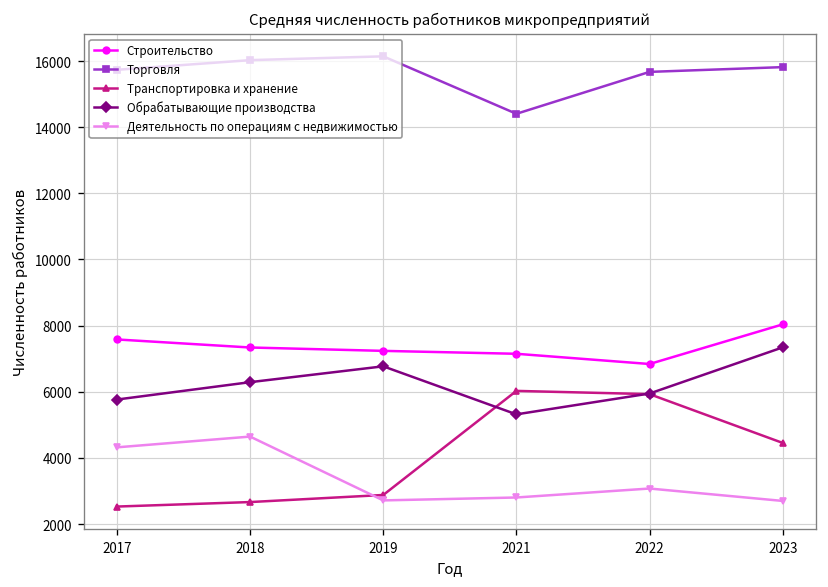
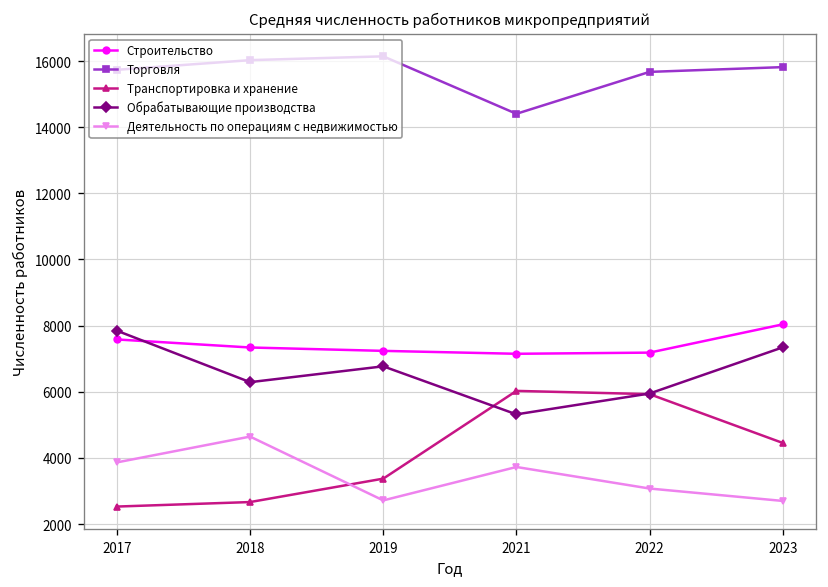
  {
    "Строительство": {
      "2017": 7600,
      "2018": 7300,
      "2019": 7200,
      "2021": 7200,
-     "2022": 6800,
+     "2022": 7200,
      "2023": 8000
    },
    "Торговля": {
      "2021": 14400,
      "2022": 15700,
      "2023": 15800
    },
    "Транспортировка и хранение": {
      "2017": 2500,
      "2018": 2700,
-     "2019": 2900,
+     "2019": 3400,
      "2021": 6000,
      "2023": 4500
    },
    "Обрабатывающие производства": {
-     "2017": 5800,
+     "2017": 7800,
      "2018": 6300,
      "2019": 6800,
      "2021": 5300,
      "2023": 7300
    },
    "Деятельность по операциям с недвижимостью": {
-     "2017": 4300,
+     "2017": 3900,
      "2018": 4600,
      "2019": 2700,
-     "2021": 2800,
+     "2021": 3700,
      "2022": 3100,
      "2023": 2700
    }
  }
